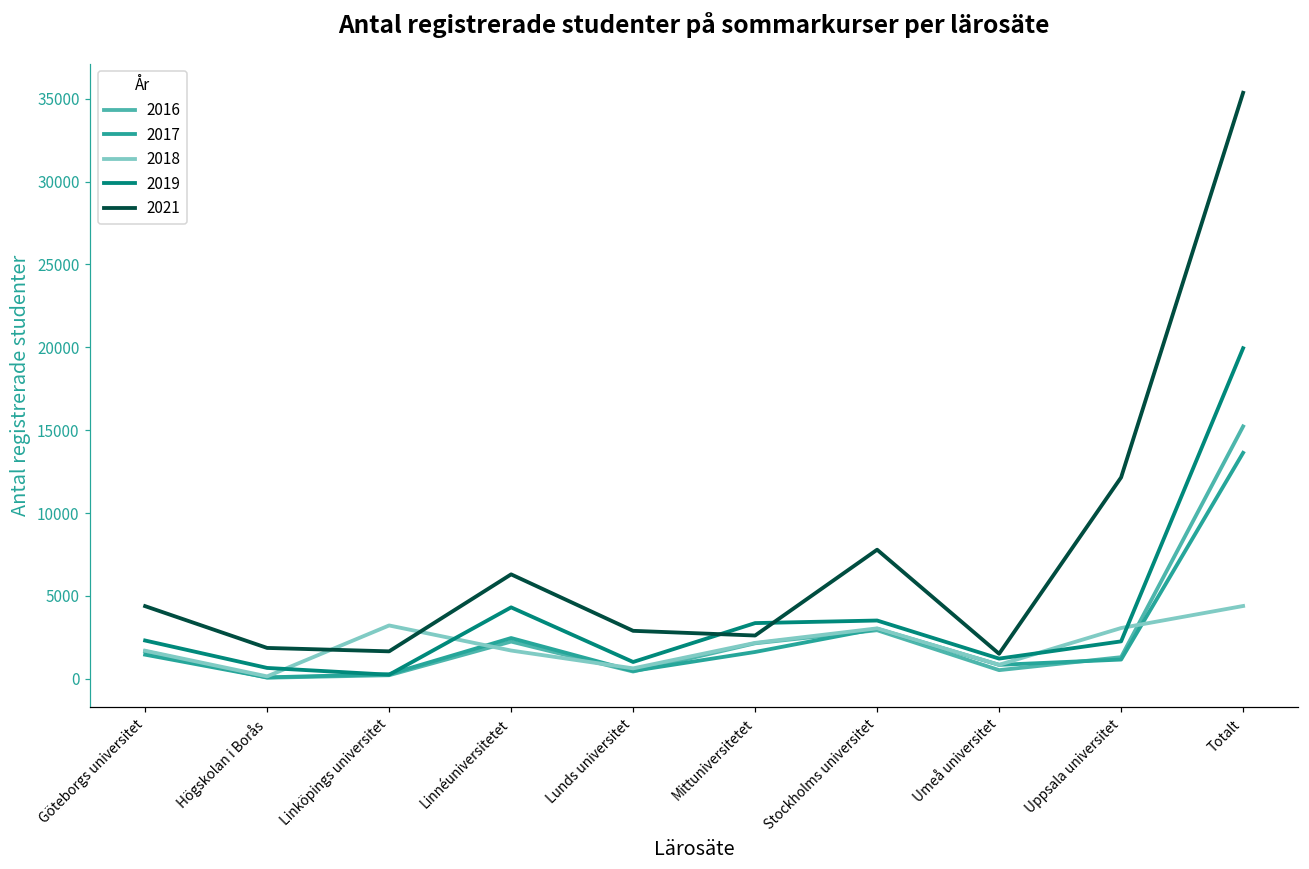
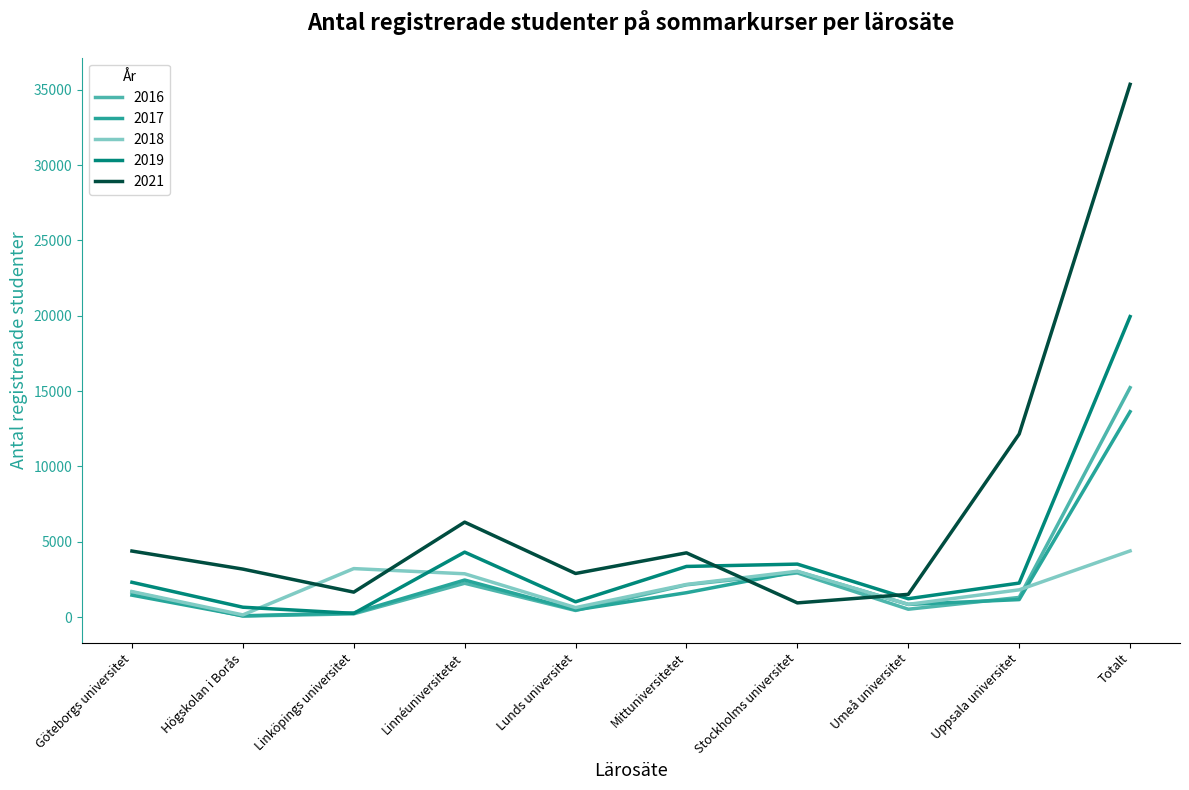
  {
    "2018": {
      "Linköpings universitet": 3200,
-     "Linnéuniversitetet": 1700,
-     "Uppsala universitet": 3100,
+     "Linnéuniversitetet": 2900,
+     "Uppsala universitet": 1800,
      "Totalt": 4400
    },
    "2021": {
      "Göteborgs universitet": 4400,
-     "Högskolan i Borås": 1900,
+     "Högskolan i Borås": 3200,
      "Linköpings universitet": 1700,
      "Linnéuniversitetet": 6300,
      "Lunds universitet": 2900,
-     "Mittuniversitetet": 2600,
-     "Stockholms universitet": 7800,
+     "Mittuniversitetet": 4300,
+     "Stockholms universitet": 900,
      "Umeå universitet": 1500,
      "Uppsala universitet": 12200,
      "Totalt": 35400
    }
  }
